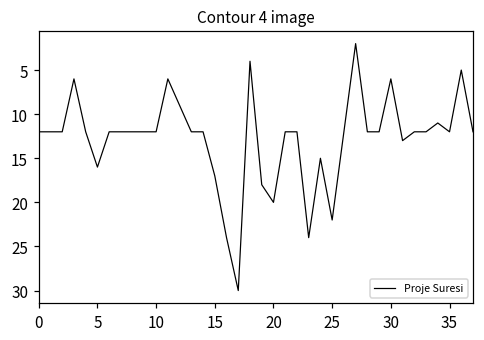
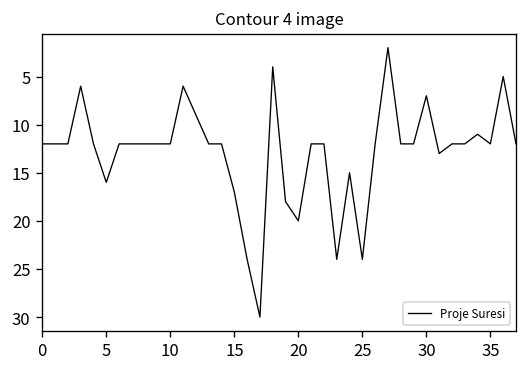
  {
    "0": 12,
    "5": 16,
    "10": 12,
    "15": 17,
    "20": 20,
-   "25": 22,
-   "30": 6,
+   "25": 24,
+   "30": 7,
    "35": 12
  }
